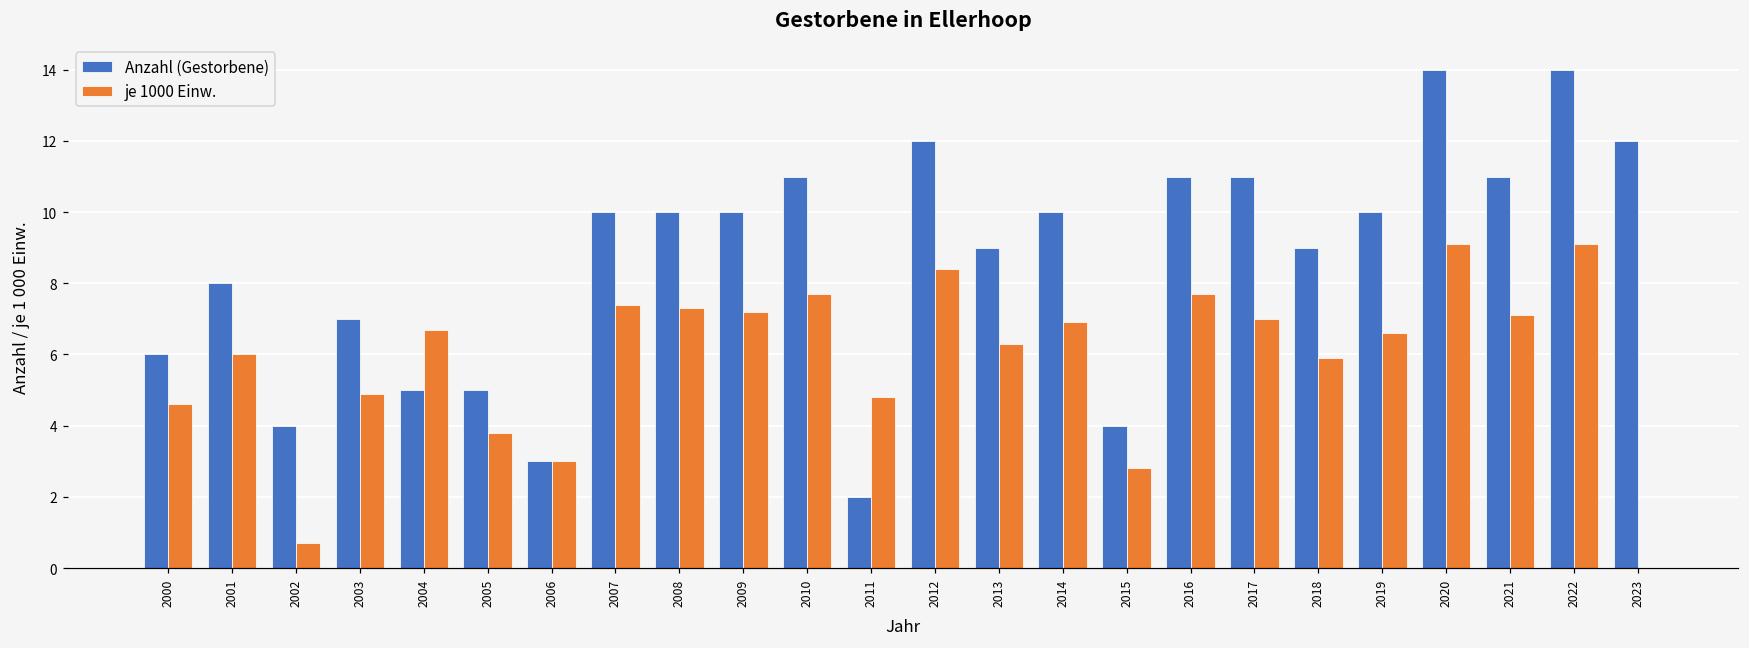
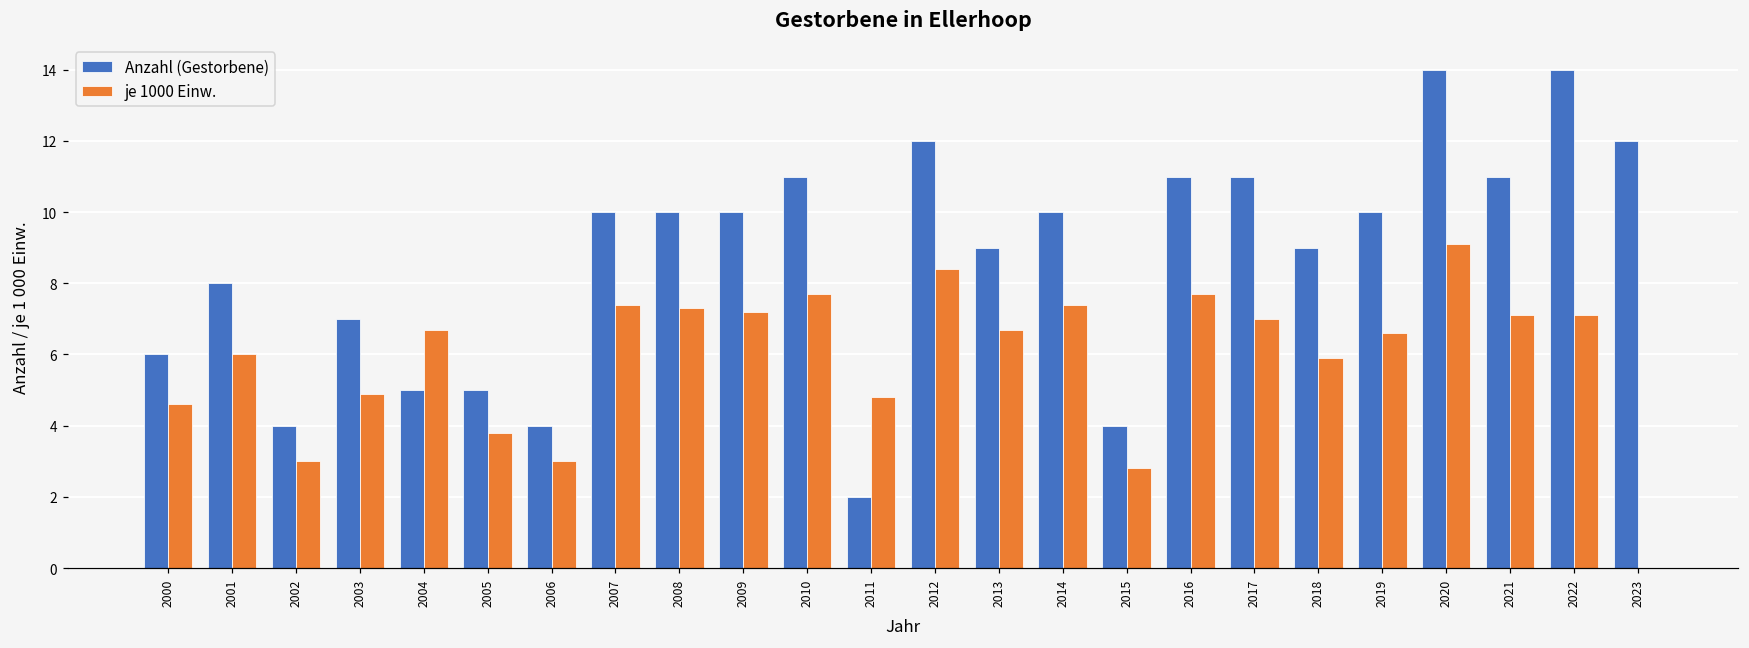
  {
    "Anzahl (Gestorbene)": {
      "2000": 6,
      "2001": 8,
      "2002": 4,
      "2003": 7,
      "2004": 5,
      "2005": 5,
-     "2006": 3,
+     "2006": 4,
      "2007": 10,
      "2008": 10,
      "2009": 10,
      "2010": 11,
      "2011": 2,
      "2012": 12,
      "2013": 9,
      "2014": 10,
      "2015": 4,
      "2016": 11,
      "2017": 11,
      "2018": 9,
      "2019": 10,
      "2020": 14,
      "2021": 11,
      "2022": 14,
      "2023": 12
    },
    "je 1000 Einw.": {
      "2000": 4.6,
      "2001": 6.0,
-     "2002": 0.7,
+     "2002": 3.0,
      "2003": 4.9,
      "2004": 6.7,
      "2005": 3.8,
      "2006": 3.0,
      "2007": 7.4,
      "2008": 7.3,
      "2009": 7.2,
      "2010": 7.7,
      "2011": 4.8,
      "2012": 8.4,
-     "2013": 6.3,
-     "2014": 6.9,
+     "2013": 6.7,
+     "2014": 7.4,
      "2015": 2.8,
      "2016": 7.7,
      "2017": 7.0,
      "2018": 5.9,
      "2019": 6.6,
      "2020": 9.1,
      "2021": 7.1,
-     "2022": 9.1,
+     "2022": 7.1,
      "2023": 0.0
    }
  }
